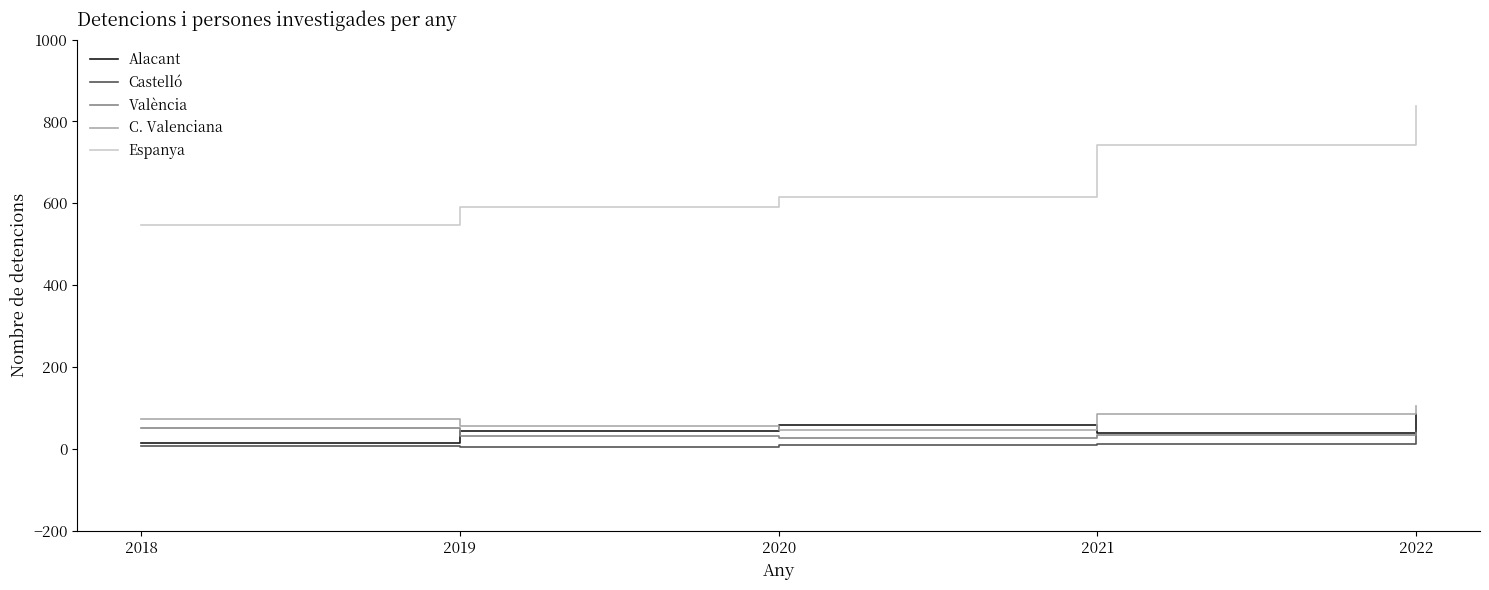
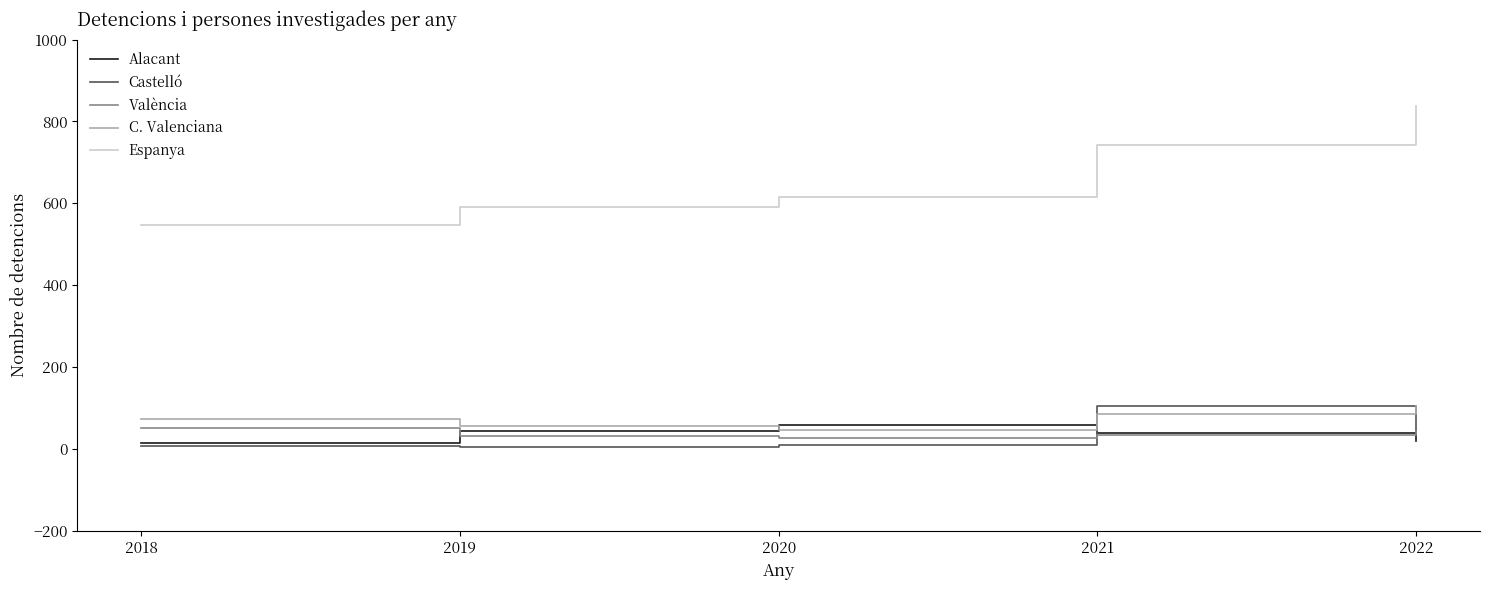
  {
    "Alacant": {
      "2019": 40,
      "2020": 60,
-     "2022": 90
+     "2022": 20
    },
    "Castelló": {
      "2019": 10,
      "2020": 10,
-     "2021": 10
+     "2021": 110
    }
  }
